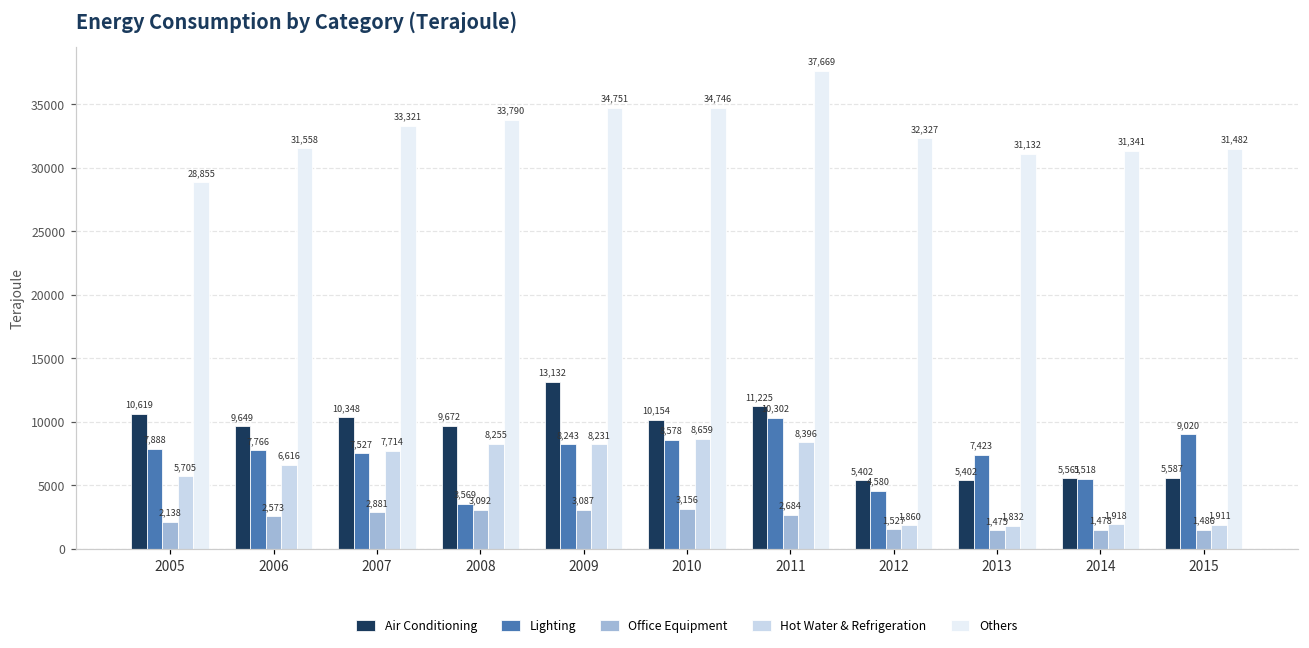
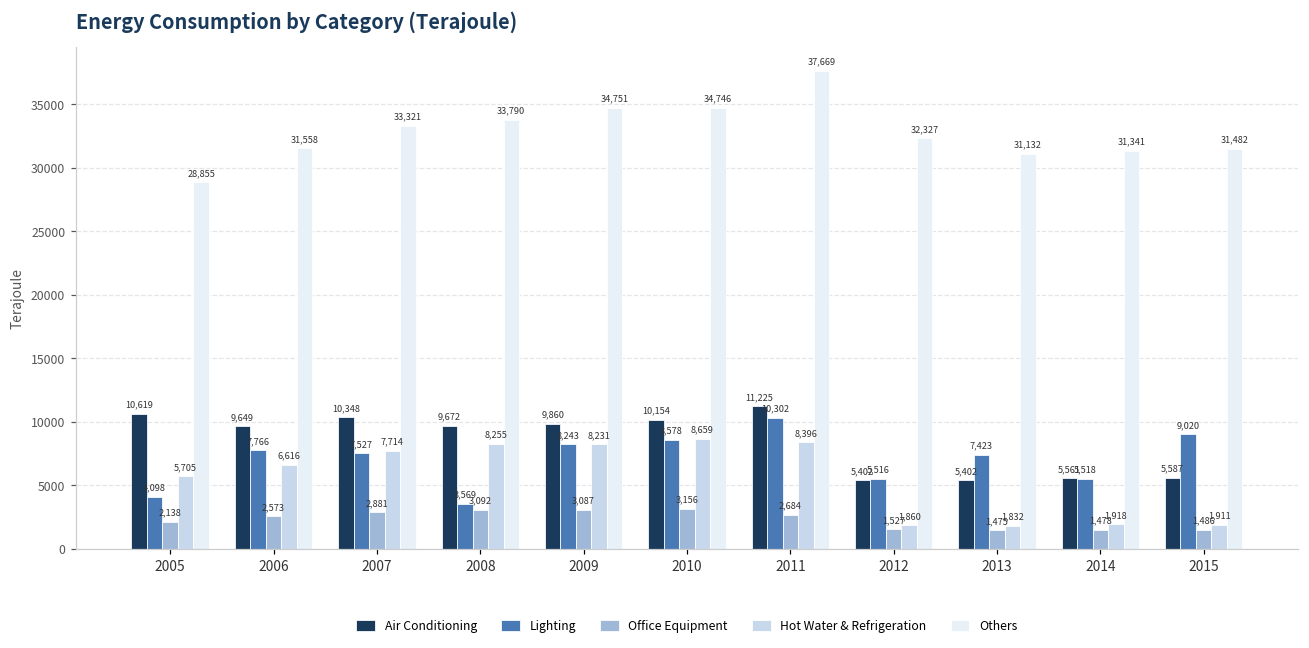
  {
    "Air Conditioning": {
      "2005": "10,619",
      "2006": "9,649",
      "2007": "10,348",
      "2008": "9,672",
-     "2009": "13,132",
+     "2009": "9,860",
      "2010": "10,154",
      "2011": "11,225",
      "2012": "5,402",
      "2013": "5,402",
      "2015": "5,587"
    },
    "Lighting": {
-     "2005": "7,888",
+     "2005": "4,098",
      "2006": "7,766",
      "2007": "7,527",
      "2008": "3,569",
      "2009": "8,243",
      "2010": "8,578",
      "2011": "10,302",
-     "2012": "4,580",
+     "2012": "5,516",
      "2013": "7,423",
      "2015": "9,020"
    }
  }
